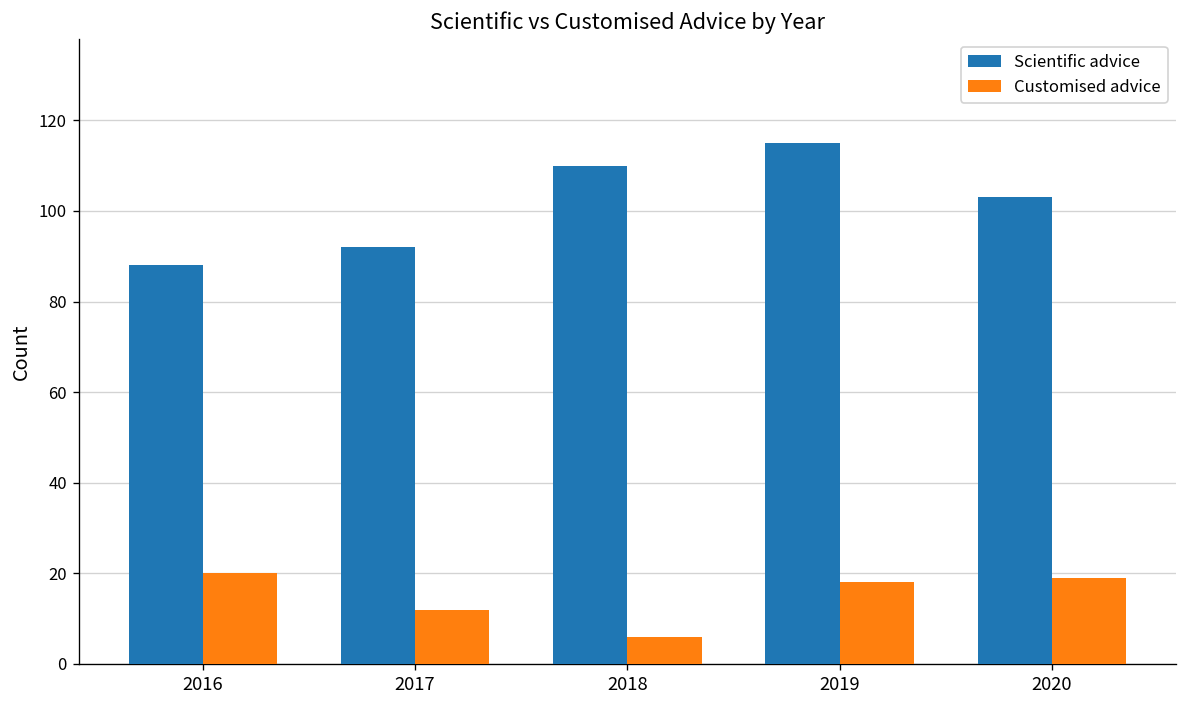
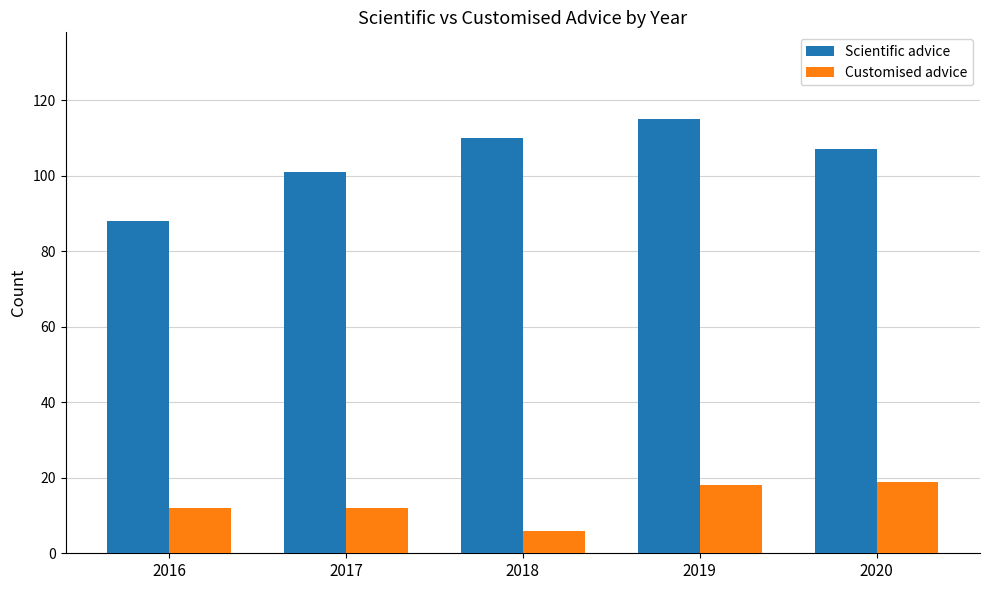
  {
    "Scientific advice": {
      "2016": 88,
-     "2017": 92,
+     "2017": 101,
      "2018": 110,
      "2019": 115,
-     "2020": 103
+     "2020": 107
    },
    "Customised advice": {
-     "2016": 20,
+     "2016": 12,
      "2017": 12,
      "2018": 6,
      "2019": 18,
      "2020": 19
    }
  }
